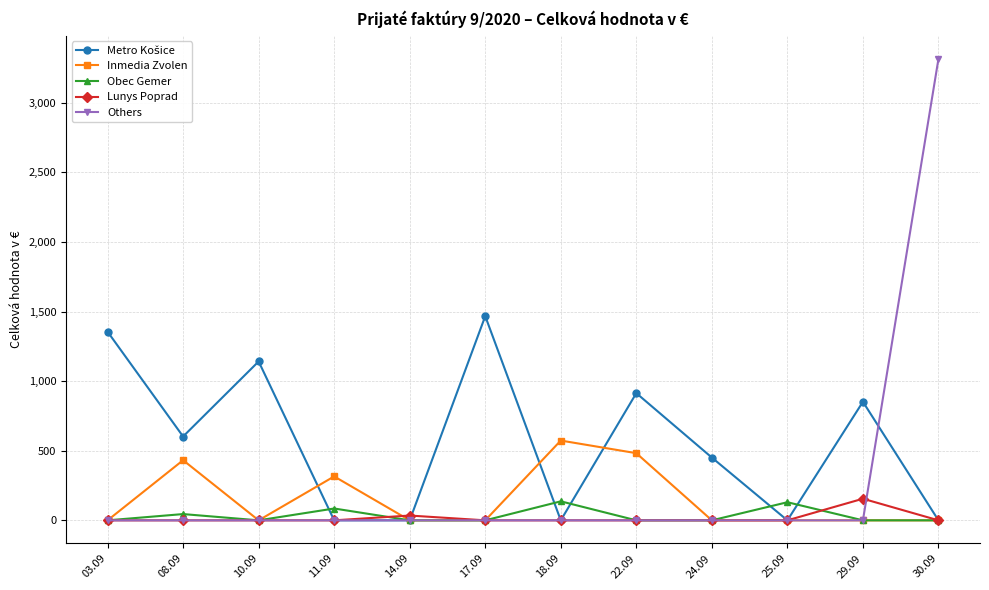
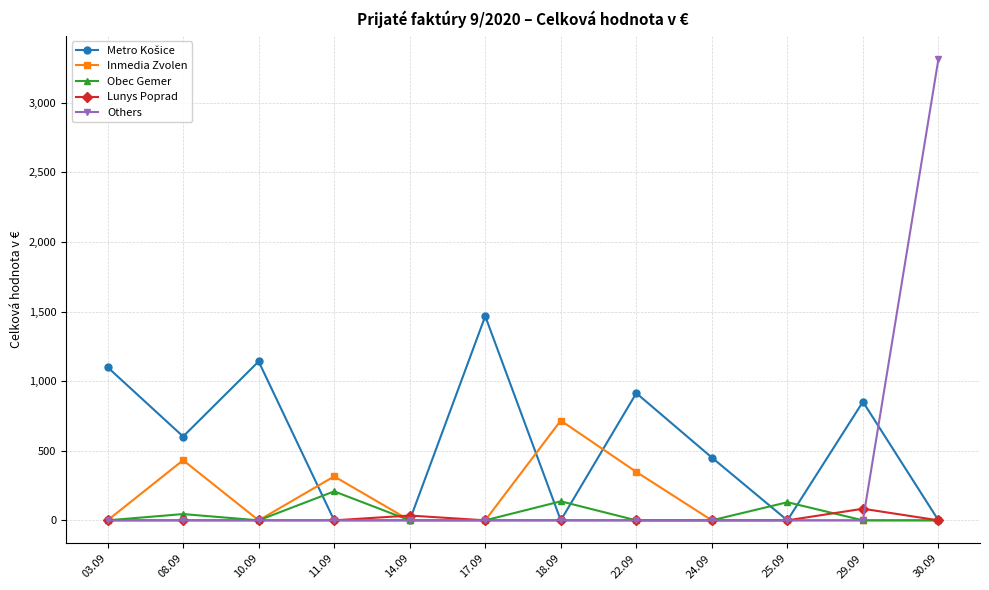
  {
    "Metro Košice": {
-     "03.09": "1,360",
+     "03.09": "1,100",
      "08.09": "600",
      "10.09": "1,140",
      "17.09": "1,470",
      "22.09": "910",
      "24.09": "450",
      "29.09": "850"
    },
    "Inmedia Zvolen": {
      "08.09": "430",
      "11.09": "320",
-     "18.09": "570",
-     "22.09": "480"
+     "18.09": "720",
+     "22.09": "350"
    },
    "Obec Gemer": {
      "08.09": "40",
-     "11.09": "90",
+     "11.09": "210",
      "18.09": "140",
      "25.09": "130"
    },
    "Lunys Poprad": {
      "14.09": "30",
-     "29.09": "160"
+     "29.09": "80"
    },
    "Others": {
      "30.09": "3,310"
    }
  }
